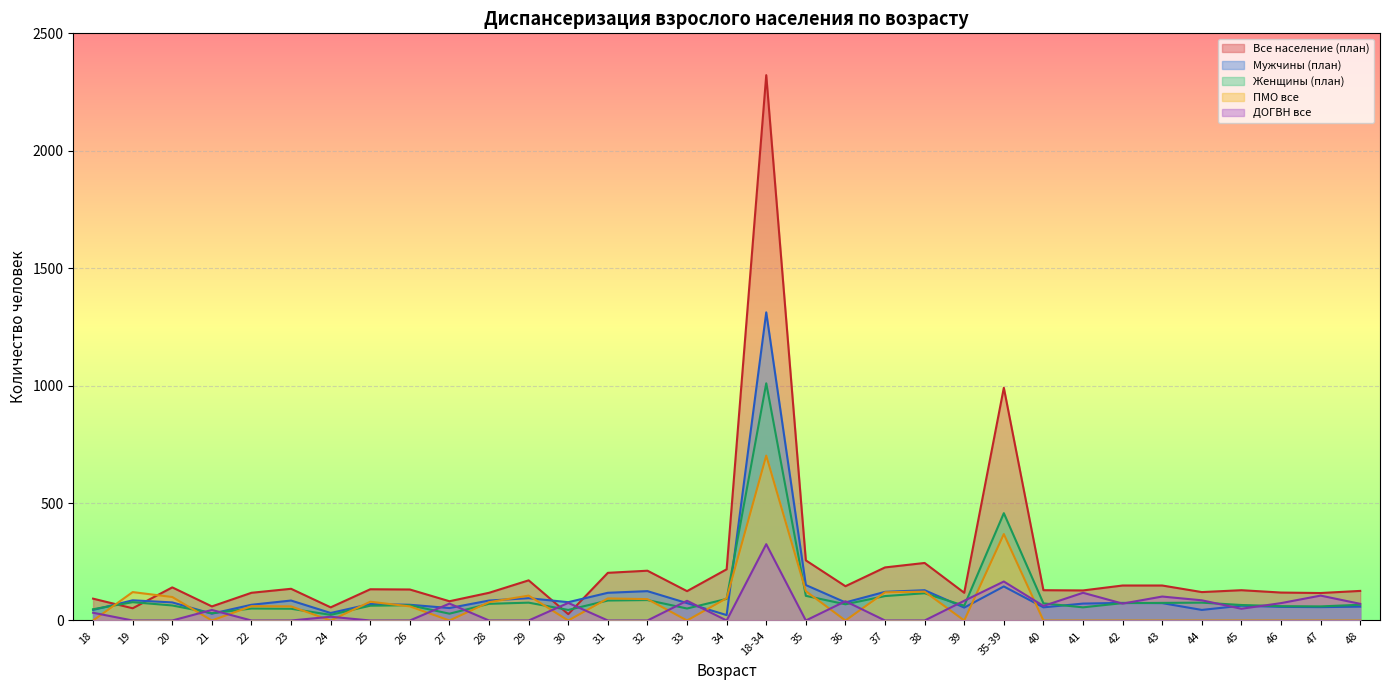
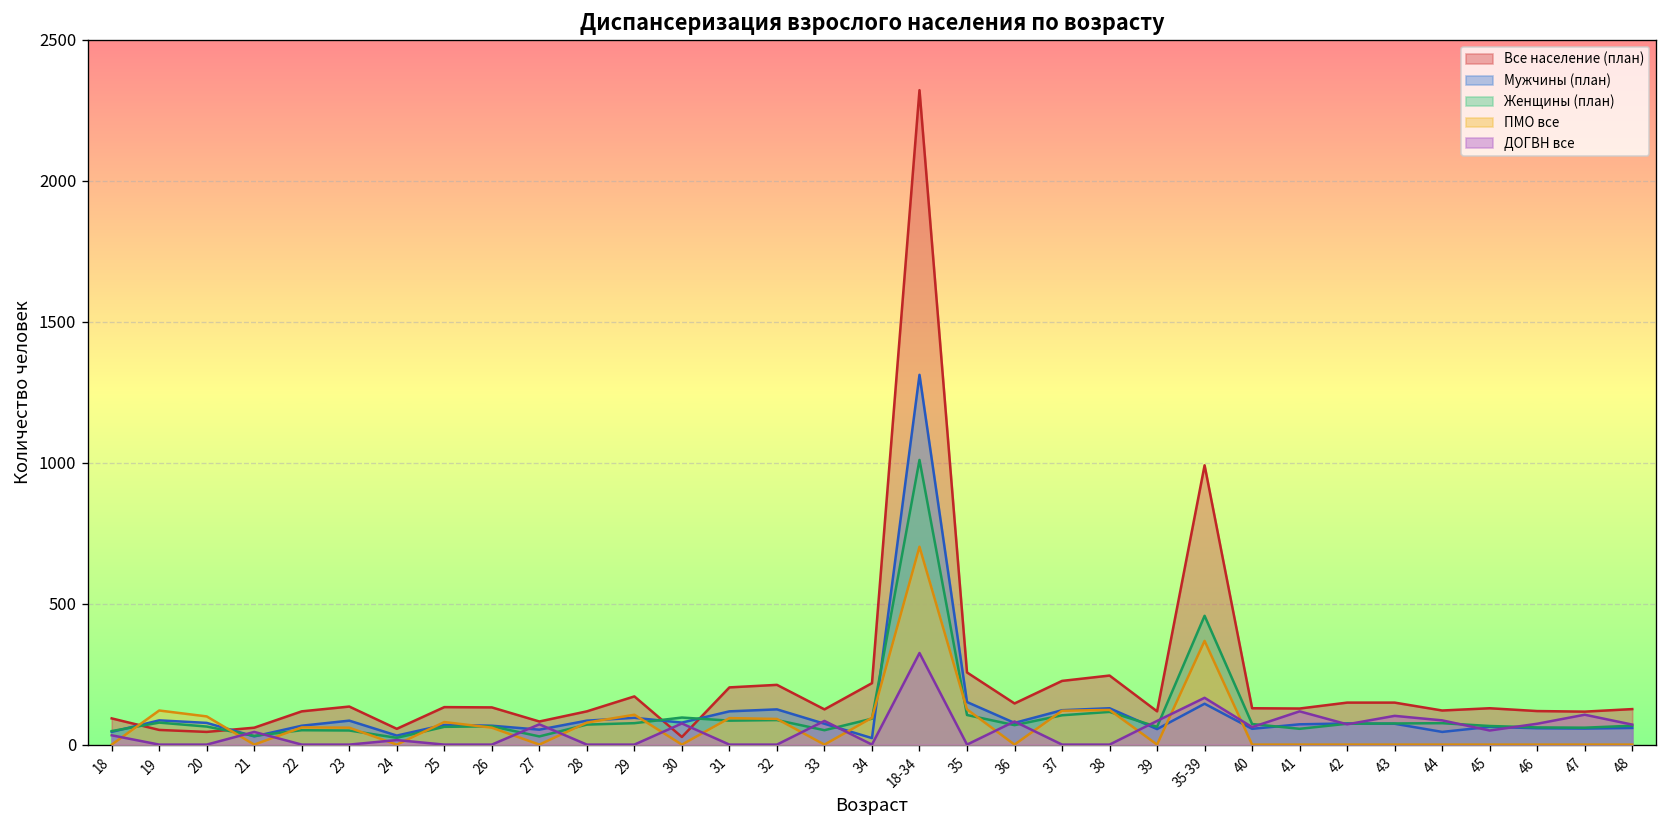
  {
    "Все население (план)": {
      "18": 90,
      "19": 50,
-     "20": 140,
+     "20": 50,
      "21": 60,
      "22": 120,
      "23": 140,
      "24": 60,
      "25": 130,
      "26": 130,
      "28": 120,
      "29": 170,
      "30": 30,
      "31": 200,
      "32": 210,
      "33": 130,
      "34": 220,
      "18-34": 2320,
      "35": 260,
      "36": 150,
      "37": 230,
      "38": 250,
      "39": 120,
      "35-39": 990,
      "40": 130,
      "42": 150,
      "43": 150,
      "44": 120,
      "45": 130,
      "46": 120,
      "47": 120,
      "48": 130
    },
    "Мужчины (план)": {
      "20": 80,
      "23": 90,
      "27": 50,
      "29": 100,
      "31": 120,
      "32": 130,
      "34": 20,
      "18-34": 1310,
      "35": 150,
      "35-39": 150,
      "41": 70,
      "44": 50
    },
    "Женщины (план)": {
      "20": 60,
      "27": 30,
      "29": 80,
-     "30": 50,
+     "30": 100,
      "33": 50,
      "18-34": 1010,
      "35": 110,
      "37": 100,
      "35-39": 460,
      "41": 60
    },
    "ПМО все": {
      "18": 0,
      "19": 120,
      "20": 100,
      "21": 0,
      "24": 0,
      "27": 0,
      "29": 110,
      "30": 0,
      "33": 0,
      "18-34": 700,
      "35": 130,
      "36": 0,
      "39": 0,
      "35-39": 370,
      "40": 0,
      "41": 0,
      "42": 0,
      "43": 0,
      "44": 0,
      "45": 0,
      "46": 0,
      "47": 0,
      "48": 0
    },
    "ДОГВН все": {
      "18": 30,
      "19": 0,
      "20": 0,
      "21": 50,
      "22": 0,
      "23": 0,
      "25": 0,
      "26": 0,
      "28": 0,
      "29": 0,
      "31": 0,
      "32": 0,
      "34": 0,
      "18-34": 330,
      "35": 0,
      "37": 0,
      "38": 0,
      "39": 80,
      "35-39": 170,
      "43": 100,
      "45": 50,
      "46": 70,
      "47": 110
    }
  }
